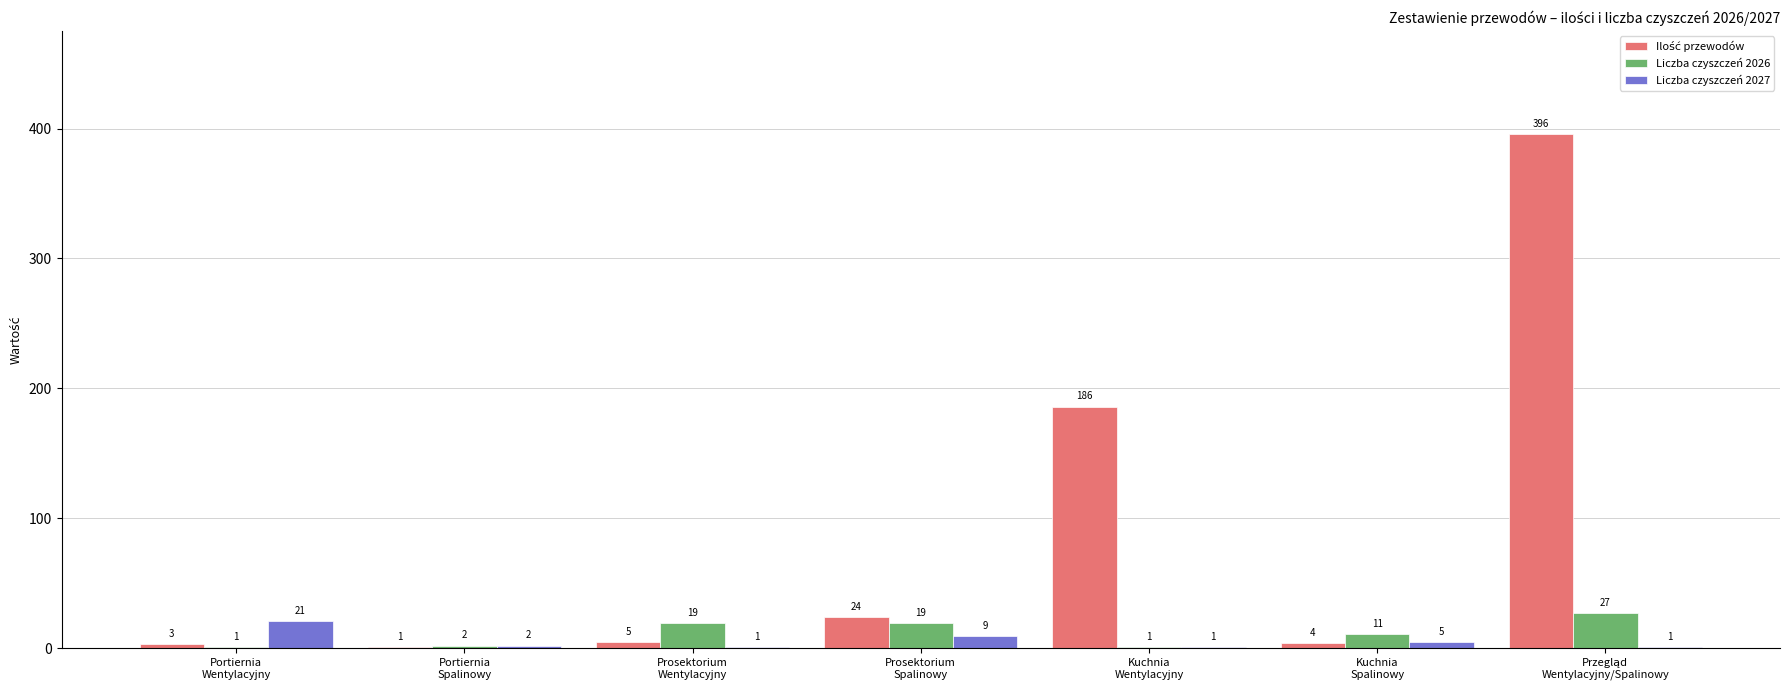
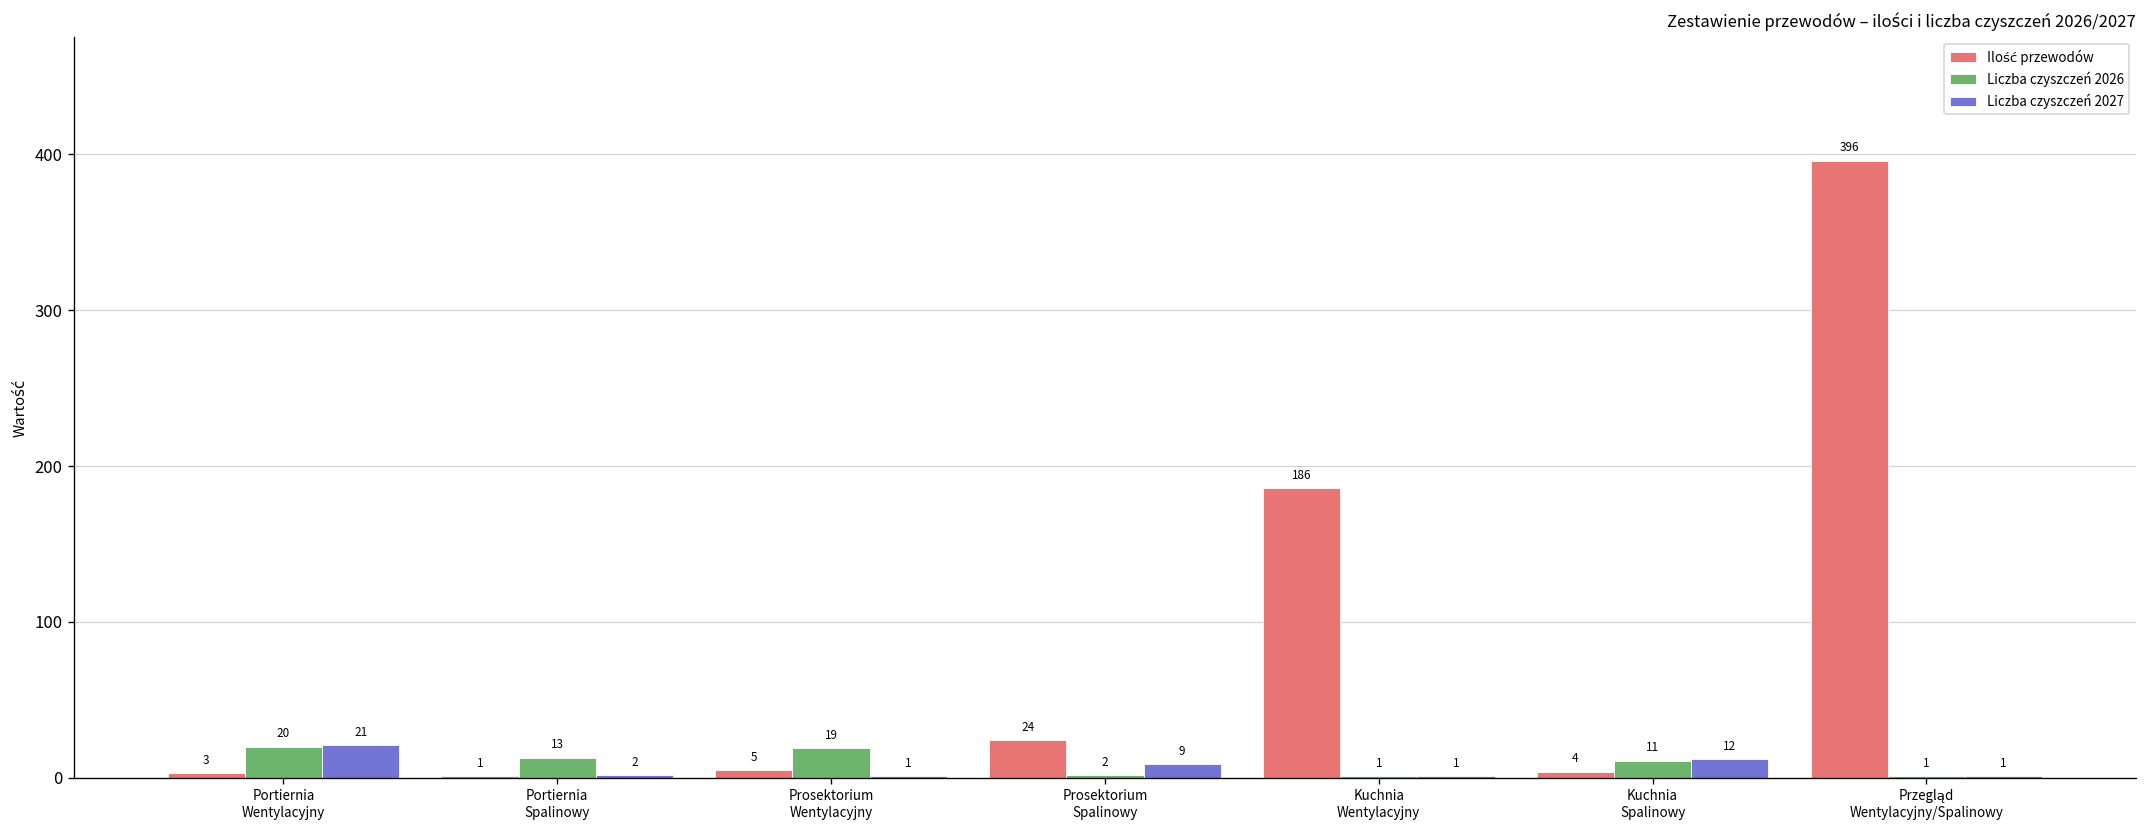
  {
    "Ilość przewodów": {
      "Portiernia Wentylacyjny": 3,
      "Portiernia Spalinowy": 1,
      "Prosektorium Wentylacyjny": 5,
      "Prosektorium Spalinowy": 24,
      "Kuchnia Wentylacyjny": 186,
      "Kuchnia Spalinowy": 4,
      "Przegląd Wentylacyjny/Spalinowy": 396
    },
    "Liczba czyszczeń 2026": {
-     "Portiernia Wentylacyjny": 1,
-     "Portiernia Spalinowy": 2,
+     "Portiernia Wentylacyjny": 20,
+     "Portiernia Spalinowy": 13,
      "Prosektorium Wentylacyjny": 19,
-     "Prosektorium Spalinowy": 19,
+     "Prosektorium Spalinowy": 2,
      "Kuchnia Wentylacyjny": 1,
      "Kuchnia Spalinowy": 11,
-     "Przegląd Wentylacyjny/Spalinowy": 27
+     "Przegląd Wentylacyjny/Spalinowy": 1
    },
    "Liczba czyszczeń 2027": {
      "Portiernia Wentylacyjny": 21,
      "Portiernia Spalinowy": 2,
      "Prosektorium Wentylacyjny": 1,
      "Prosektorium Spalinowy": 9,
      "Kuchnia Wentylacyjny": 1,
-     "Kuchnia Spalinowy": 5,
+     "Kuchnia Spalinowy": 12,
      "Przegląd Wentylacyjny/Spalinowy": 1
    }
  }
